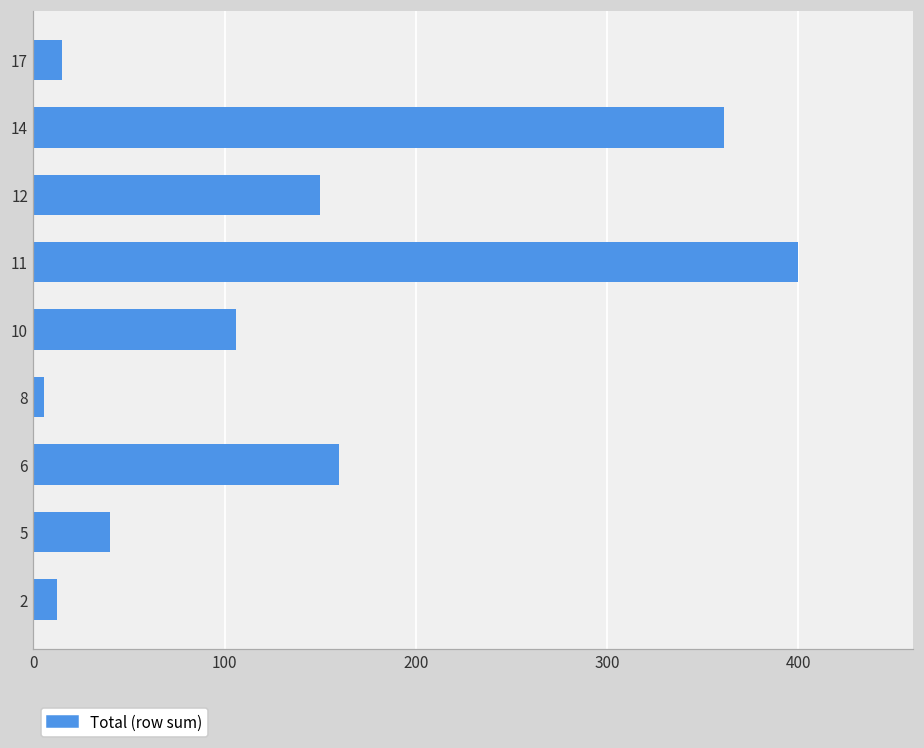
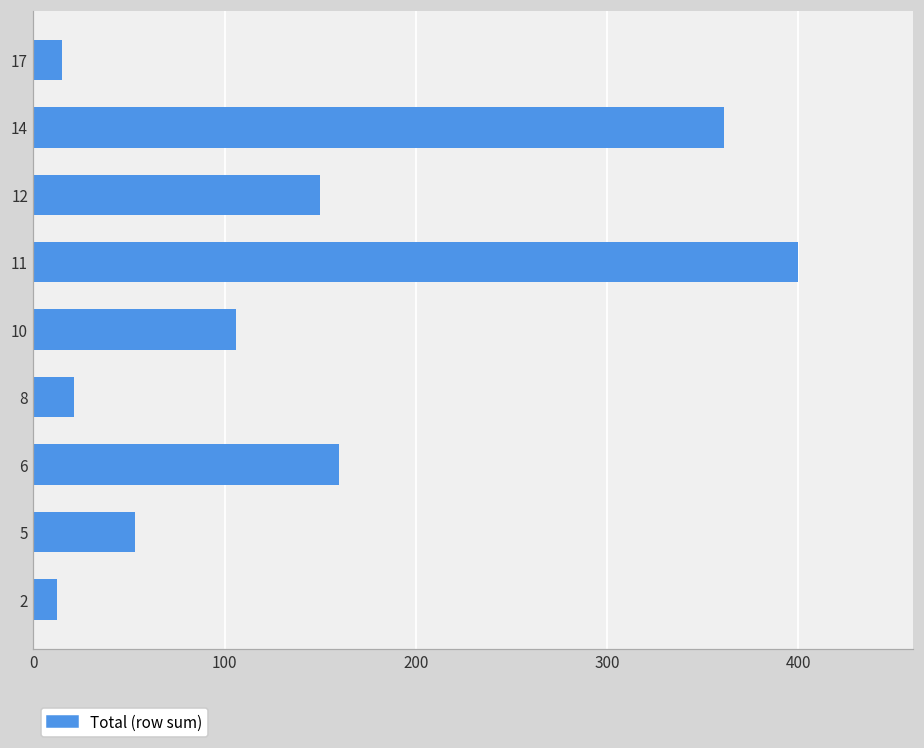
  {
    "17": 15,
    "14": 361,
    "12": 150,
    "11": 400,
    "10": 106,
-   "8": 6,
+   "8": 21,
    "6": 160,
-   "5": 40,
+   "5": 53,
    "2": 12
  }
